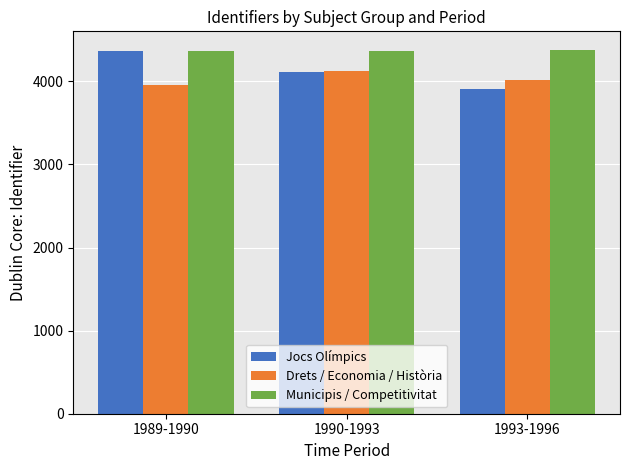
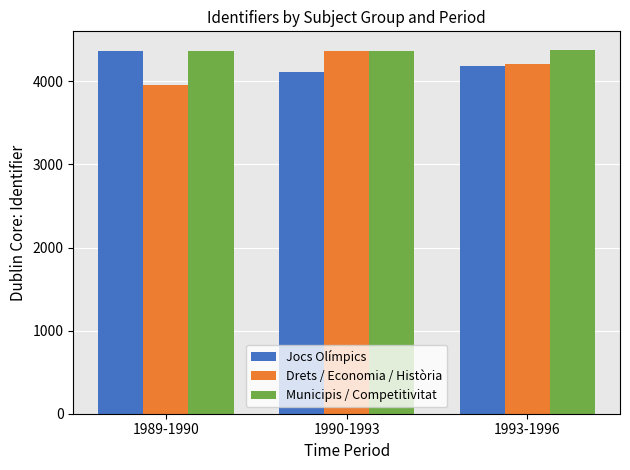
  {
    "Jocs Olímpics": {
      "1989-1990": 4400,
      "1990-1993": 4100,
-     "1993-1996": 3900
+     "1993-1996": 4200
    },
    "Drets / Economia / Història": {
      "1989-1990": 4000,
-     "1990-1993": 4100,
-     "1993-1996": 4000
+     "1990-1993": 4400,
+     "1993-1996": 4200
    },
    "Municipis / Competitivitat": {
      "1989-1990": 4400,
      "1990-1993": 4400,
      "1993-1996": 4400
    }
  }
